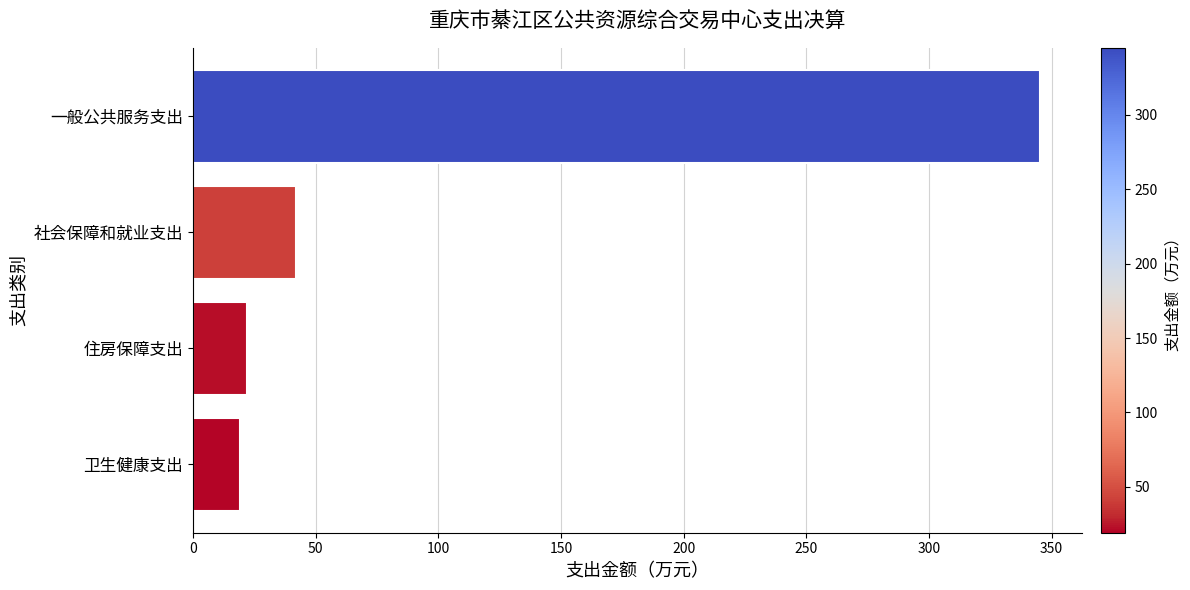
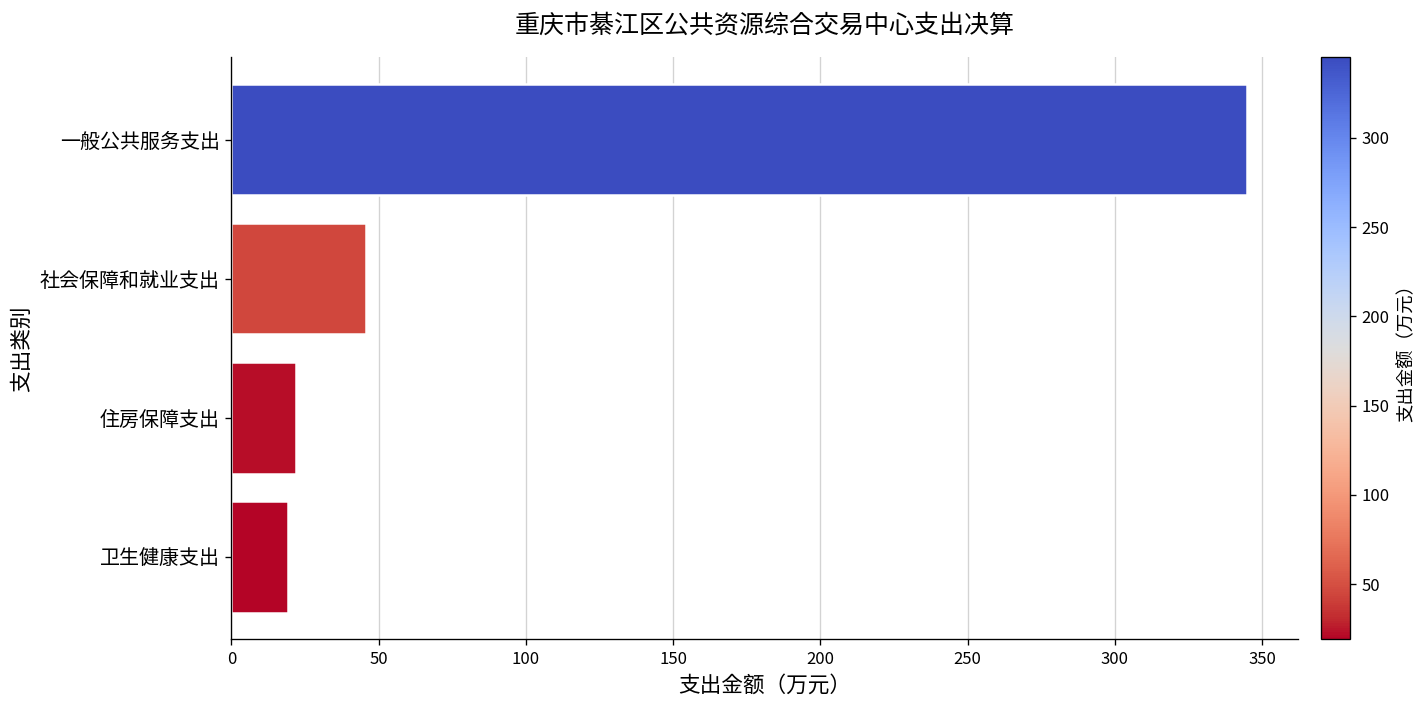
  {
    "一般公共服务支出": 345,
-   "社会保障和就业支出": 42,
+   "社会保障和就业支出": 46,
    "住房保障支出": 22,
    "卫生健康支出": 19
  }
